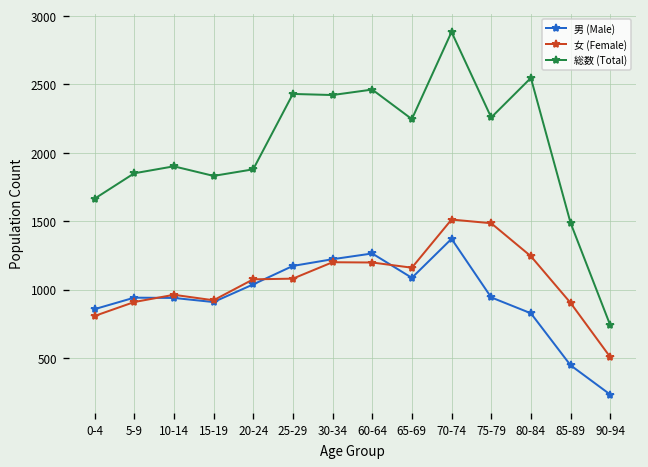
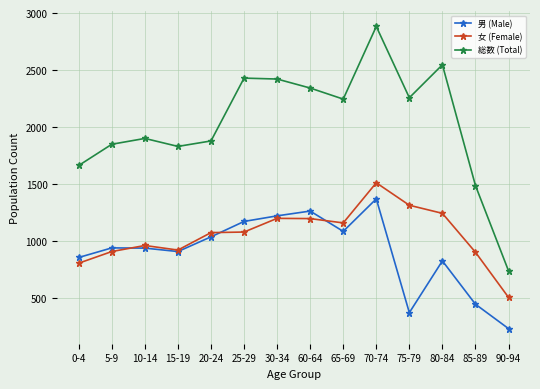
  {
    "男 (Male)": {
      "0-4": 860,
      "5-9": 940,
      "10-14": 940,
      "20-24": 1040,
      "25-29": 1170,
      "60-64": 1260,
      "65-69": 1090,
      "70-74": 1370,
-     "75-79": 940,
+     "75-79": 370,
      "80-84": 830,
      "85-89": 450,
      "90-94": 230
    },
    "女 (Female)": {
      "0-4": 810,
      "5-9": 910,
      "10-14": 960,
      "20-24": 1080,
      "25-29": 1080,
      "60-64": 1200,
      "65-69": 1160,
      "70-74": 1510,
-     "75-79": 1490,
+     "75-79": 1320,
      "80-84": 1240,
      "85-89": 900,
      "90-94": 510
    },
    "総数 (Total)": {
      "0-4": 1660,
      "5-9": 1850,
      "10-14": 1900,
      "15-19": 1830,
      "20-24": 1880,
      "25-29": 2430,
      "30-34": 2420,
-     "60-64": 2460,
+     "60-64": 2340,
      "65-69": 2250,
      "70-74": 2880,
      "75-79": 2260,
      "80-84": 2550,
      "85-89": 1490,
      "90-94": 740
    }
  }
